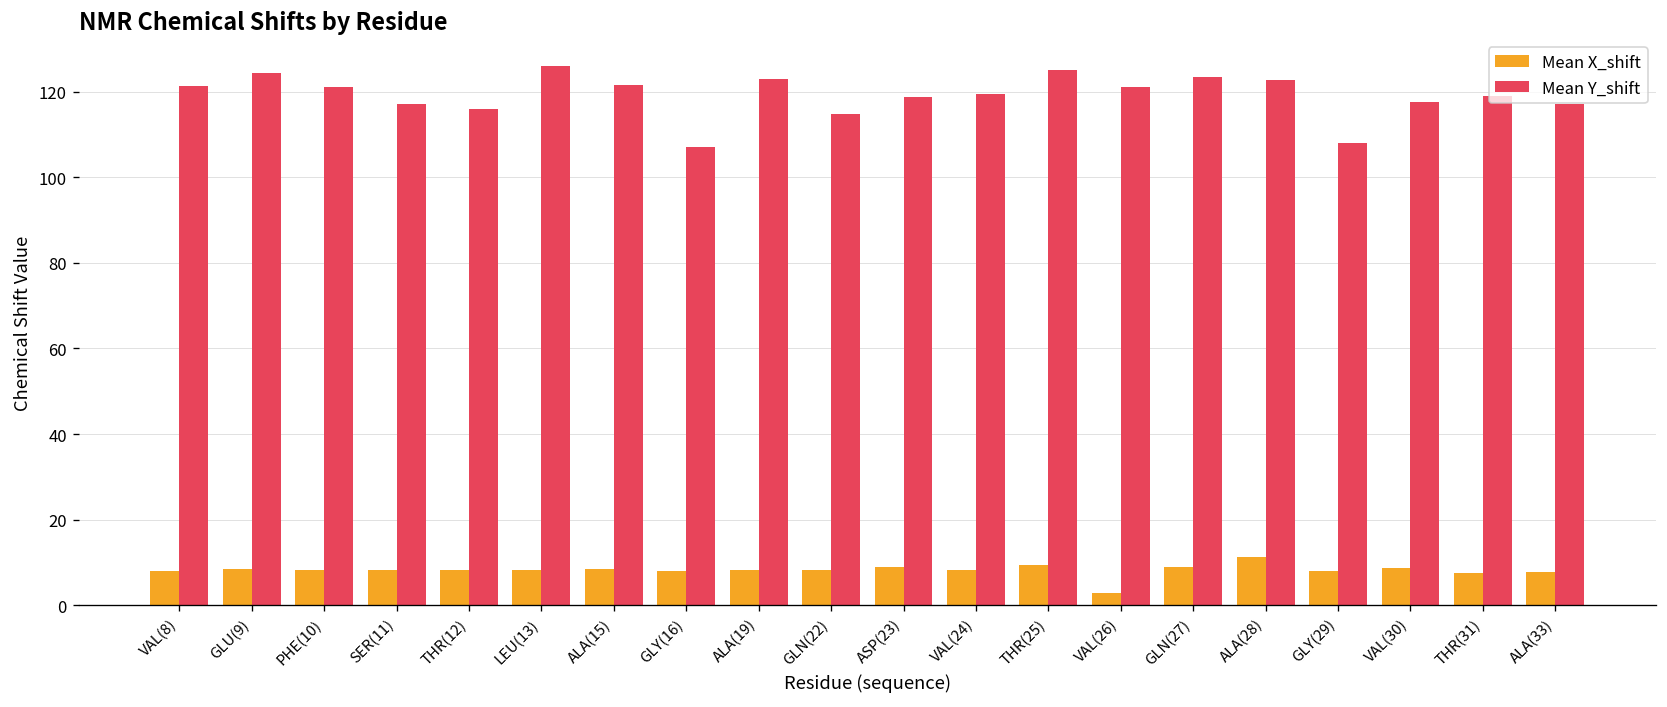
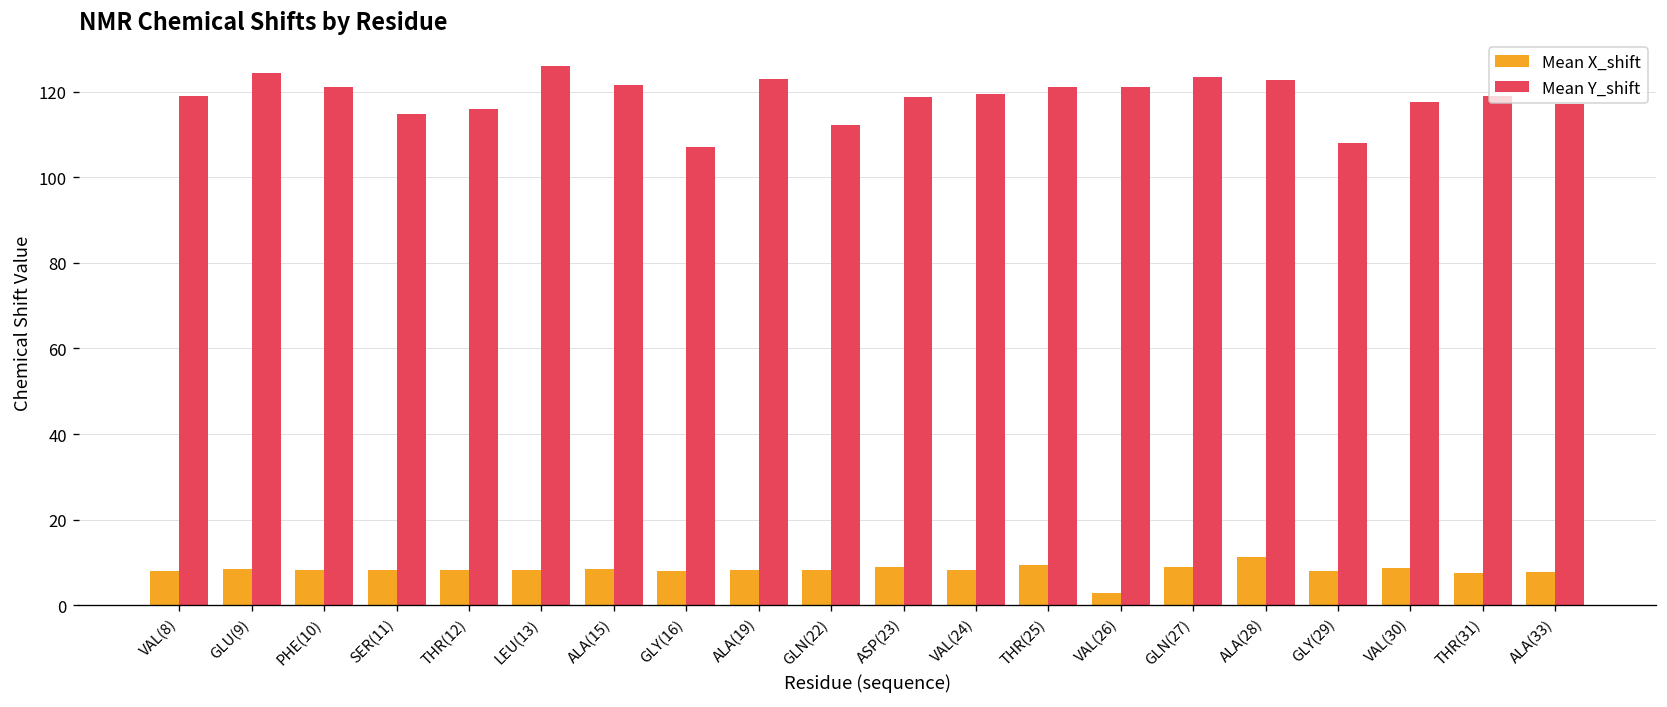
  {
    "Mean X_shift": {
      "VAL(8)": 8,
      "GLU(9)": 9,
      "PHE(10)": 8,
      "SER(11)": 8,
      "THR(12)": 8,
      "LEU(13)": 8,
      "ALA(15)": 8,
      "GLY(16)": 8,
      "ALA(19)": 8,
      "GLN(22)": 8,
      "ASP(23)": 9,
      "VAL(24)": 8,
      "THR(25)": 9,
      "VAL(26)": 3,
      "GLN(27)": 9,
      "ALA(28)": 11,
      "GLY(29)": 8,
      "VAL(30)": 9,
      "THR(31)": 8,
      "ALA(33)": 8
    },
    "Mean Y_shift": {
-     "VAL(8)": 121,
+     "VAL(8)": 119,
      "GLU(9)": 124,
      "PHE(10)": 121,
-     "SER(11)": 117,
+     "SER(11)": 115,
      "THR(12)": 116,
      "LEU(13)": 126,
      "ALA(15)": 122,
      "GLY(16)": 107,
      "ALA(19)": 123,
-     "GLN(22)": 115,
+     "GLN(22)": 112,
      "ASP(23)": 119,
      "VAL(24)": 119,
-     "THR(25)": 125,
+     "THR(25)": 121,
      "VAL(26)": 121,
      "GLN(27)": 123,
      "ALA(28)": 123,
      "GLY(29)": 108,
      "VAL(30)": 118,
      "ALA(33)": 117
    }
  }
